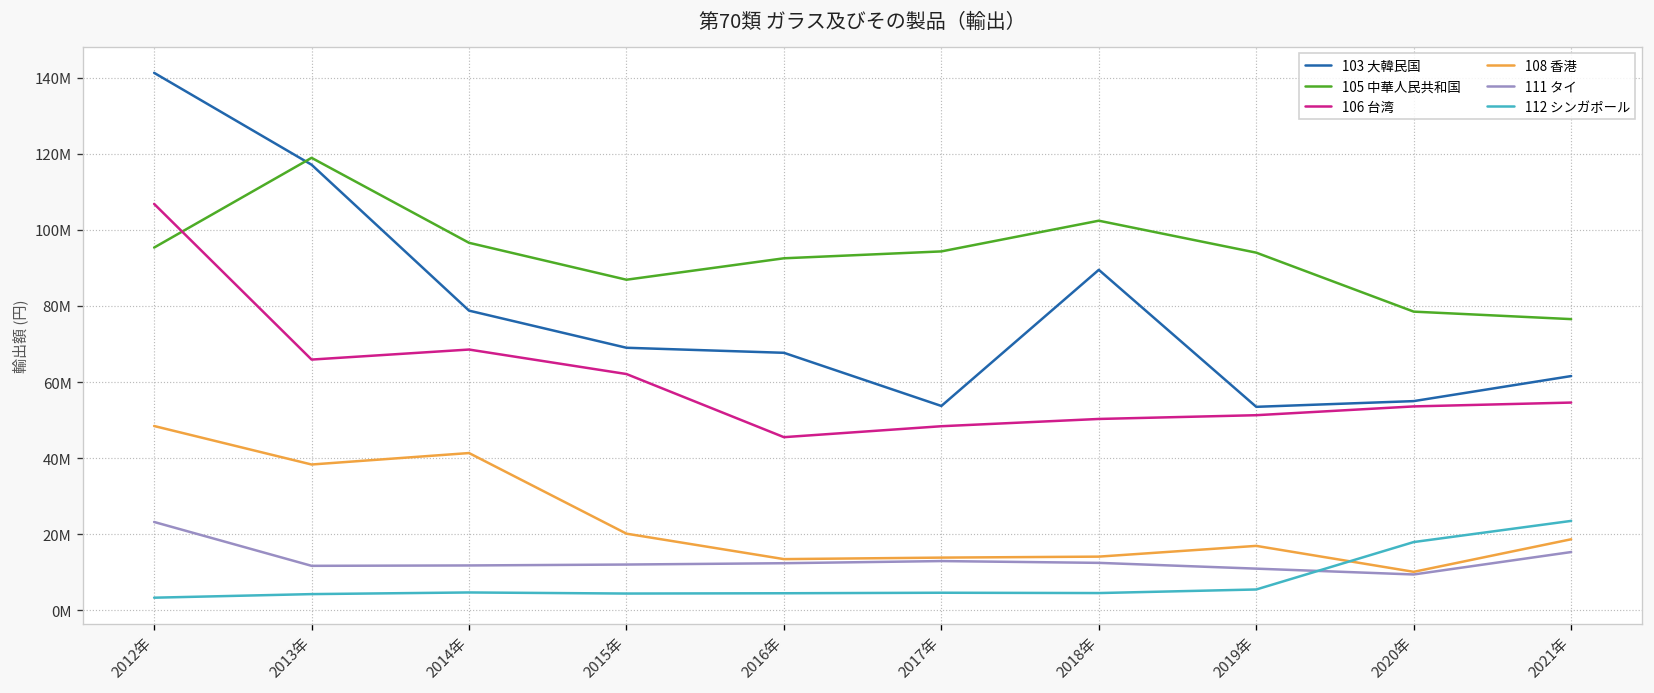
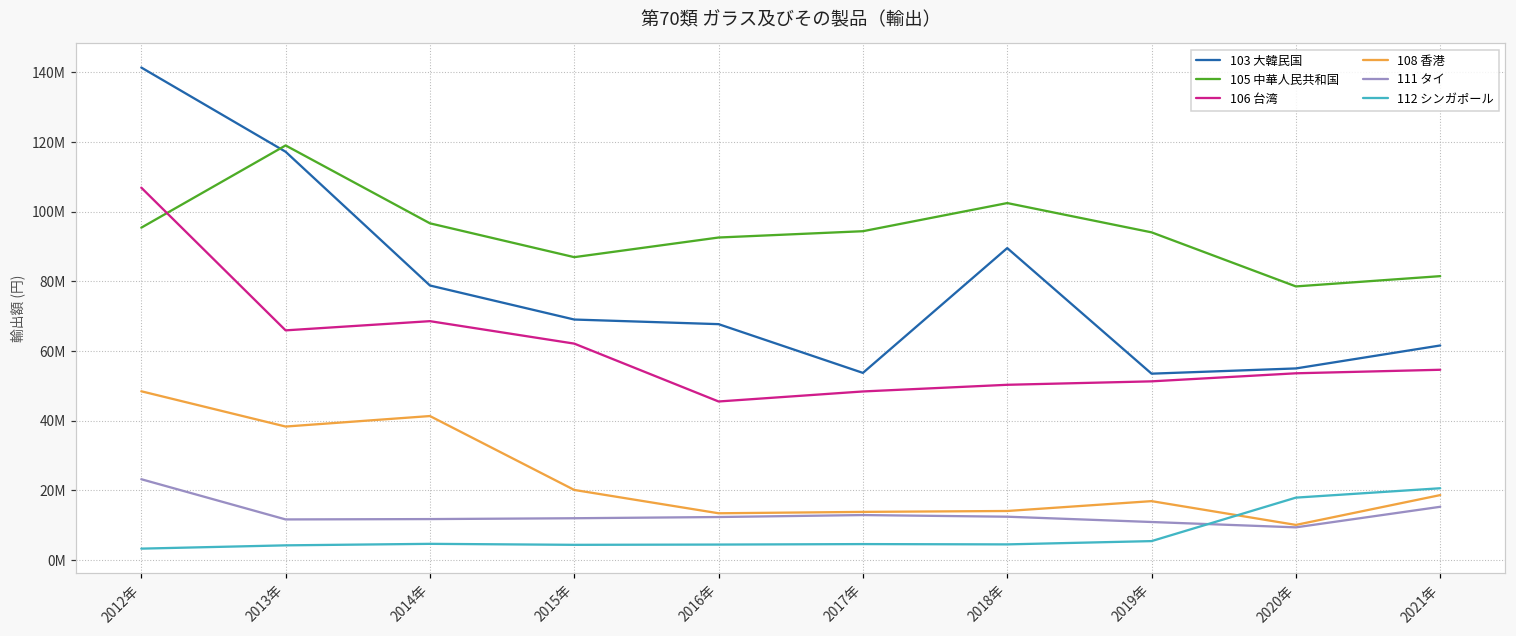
  {
    "103 大韓民国": {
      "2012年": 141000000,
      "2013年": 117000000,
      "2014年": 79000000,
      "2015年": 69000000,
      "2016年": 68000000,
      "2017年": 54000000,
      "2018年": 90000000,
      "2019年": 53000000,
      "2020年": 55000000,
      "2021年": 62000000
    },
    "105 中華人民共和国": {
      "2012年": 95000000,
      "2013年": 119000000,
      "2014年": 97000000,
      "2015年": 87000000,
      "2016年": 93000000,
      "2017年": 94000000,
      "2018年": 102000000,
      "2019年": 94000000,
      "2020年": 79000000,
-     "2021年": 77000000
+     "2021年": 81000000
    },
    "106 台湾": {
      "2012年": 107000000,
      "2013年": 66000000,
      "2014年": 69000000,
      "2015年": 62000000,
      "2016年": 45000000,
      "2017年": 48000000,
      "2018年": 50000000,
      "2019年": 51000000,
      "2020年": 54000000,
      "2021年": 55000000
    },
    "108 香港": {
      "2012年": 48000000,
      "2013年": 38000000,
      "2014年": 41000000,
      "2015年": 20000000,
      "2016年": 13000000,
      "2017年": 14000000,
      "2018年": 14000000,
      "2019年": 17000000,
      "2021年": 19000000
    },
    "111 タイ": {
      "2012年": 23000000,
      "2013年": 12000000,
      "2014年": 12000000,
      "2015年": 12000000,
      "2016年": 12000000,
      "2017年": 13000000,
      "2018年": 12000000,
      "2019年": 11000000,
      "2021年": 15000000
    },
    "112 シンガポール": {
      "2012年": 3000000,
      "2013年": 4000000,
      "2014年": 5000000,
      "2015年": 4000000,
      "2016年": 4000000,
      "2017年": 5000000,
      "2018年": 4000000,
      "2019年": 5000000,
      "2020年": 18000000,
-     "2021年": 23000000
+     "2021年": 21000000
    }
  }
